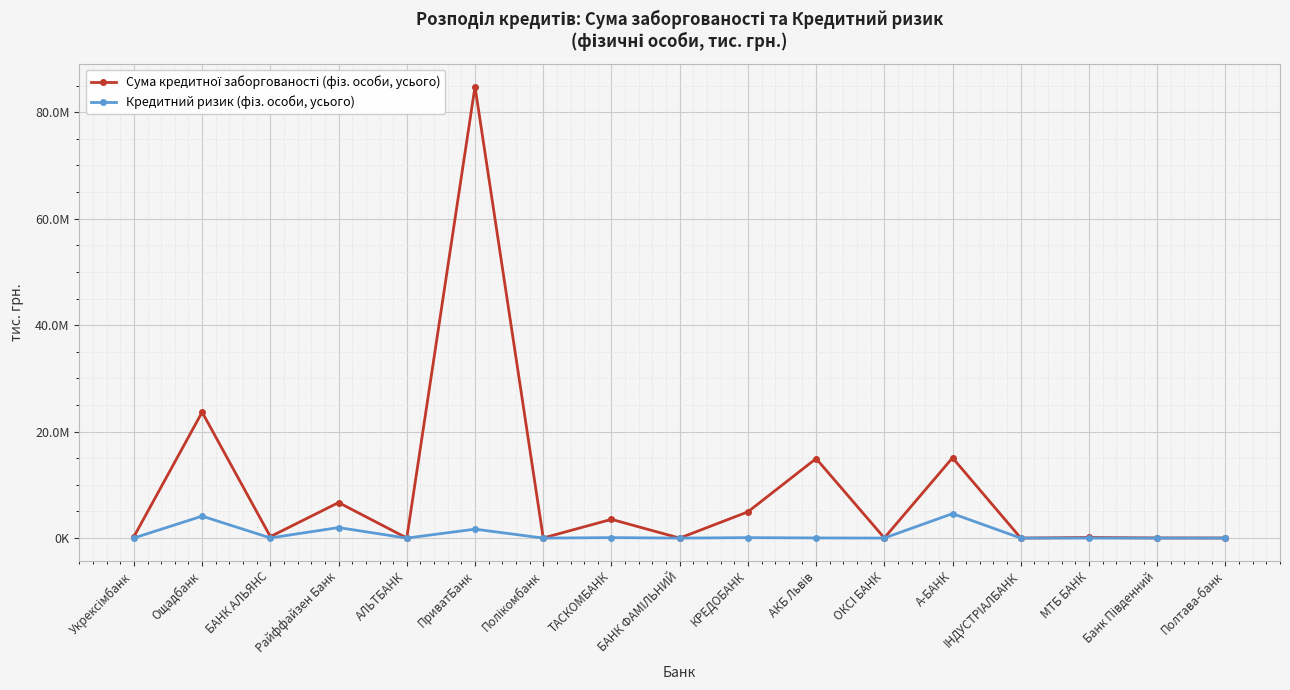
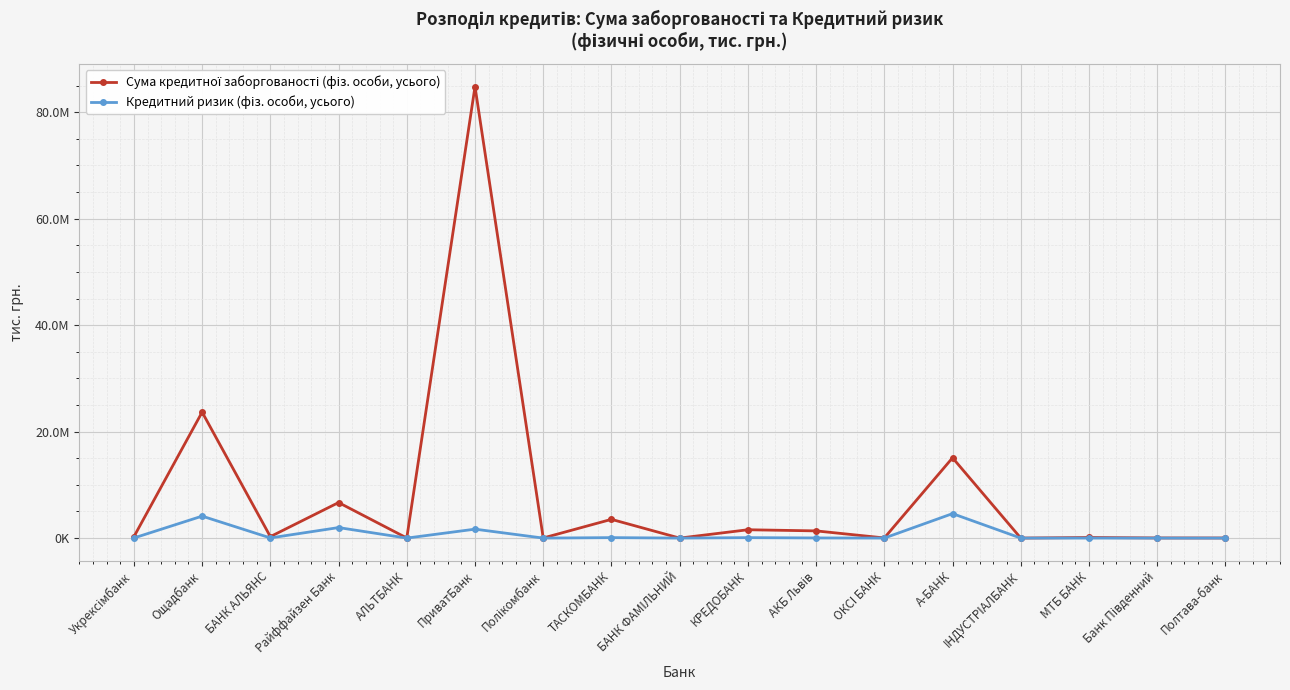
  {
    "Сума кредитної заборгованості (фіз. особи, усього)": {
      "Ощадбанк": 24000000,
      "Райффайзен Банк": 7000000,
      "ПриватБанк": 85000000,
      "ТАСКОМБАНК": 4000000,
-     "КРЕДОБАНК": 5000000,
-     "АКБ Львів": 15000000,
+     "КРЕДОБАНК": 2000000,
+     "АКБ Львів": 1000000,
      "А-БАНК": 15000000
    },
    "Кредитний ризик (фіз. особи, усього)": {
      "Ощадбанк": 4000000,
      "Райффайзен Банк": 2000000,
      "ПриватБанк": 2000000,
      "ТАСКОМБАНК": 0,
      "КРЕДОБАНК": 0,
      "АКБ Львів": 0,
      "А-БАНК": 5000000
    }
  }
